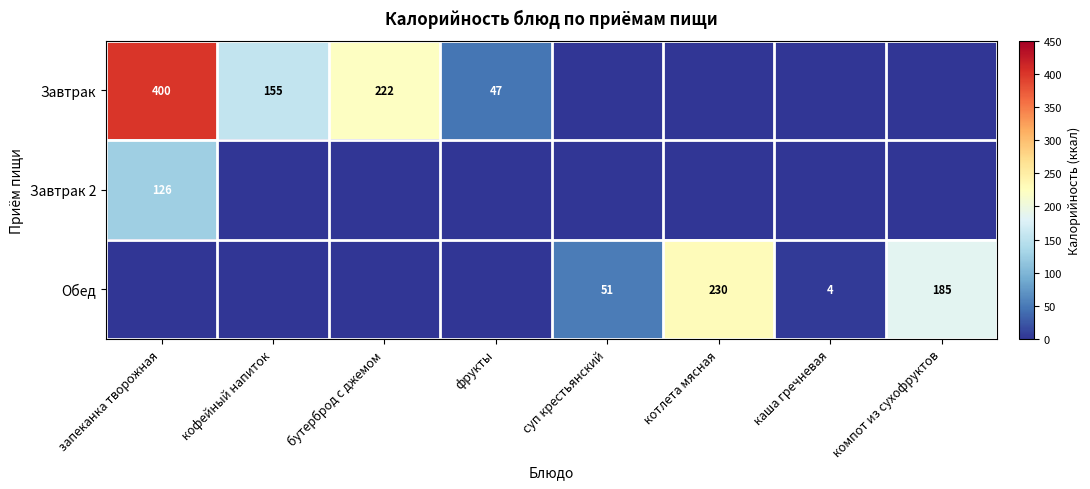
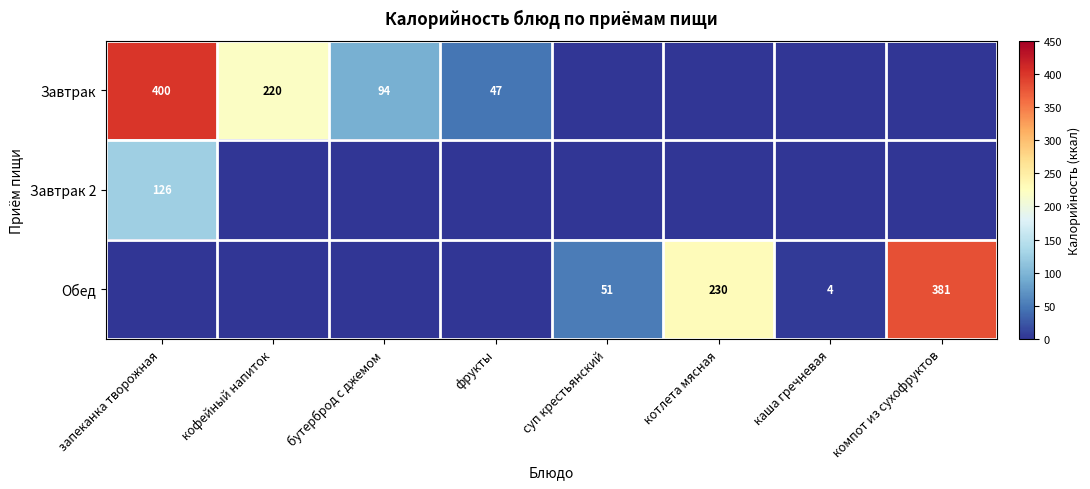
  {
    "Завтрак": {
      "запеканка творожная": 400,
-     "кофейный напиток": 155,
-     "бутерброд с джемом": 222,
+     "кофейный напиток": 220,
+     "бутерброд с джемом": 94,
      "фрукты": 47
    },
    "Завтрак 2": {
      "запеканка творожная": 126
    },
    "Обед": {
      "суп крестьянский": 51,
      "котлета мясная": 230,
      "каша гречневая": 4,
-     "компот из сухофруктов": 185
+     "компот из сухофруктов": 381
    }
  }
